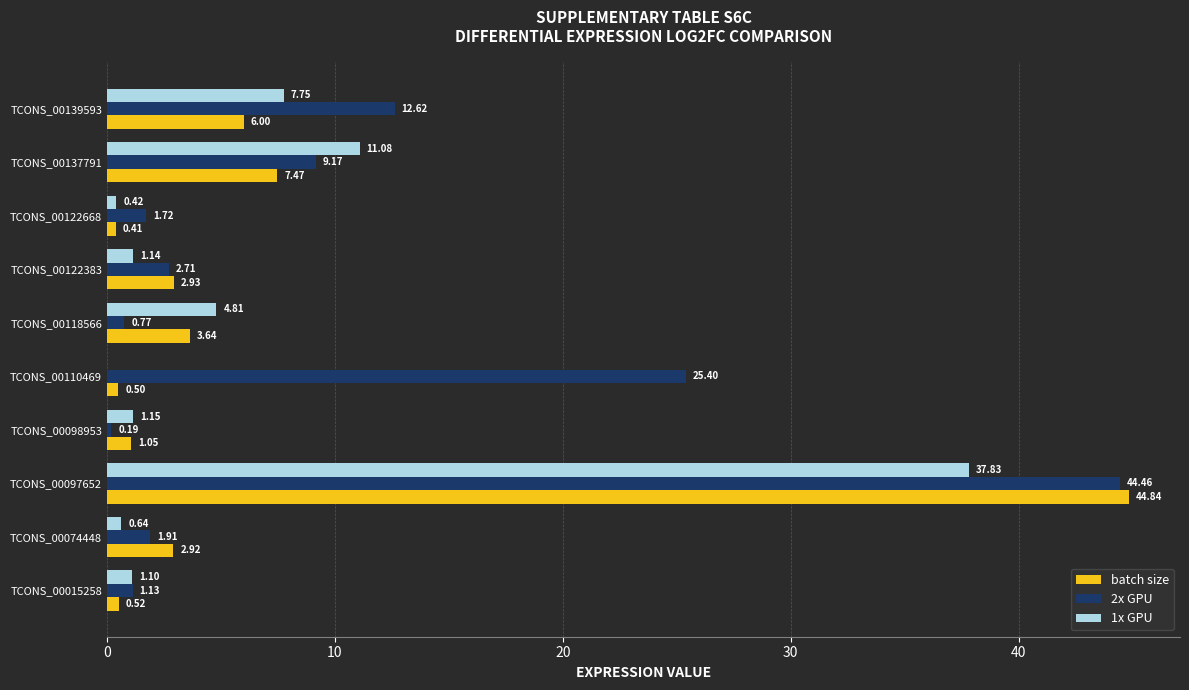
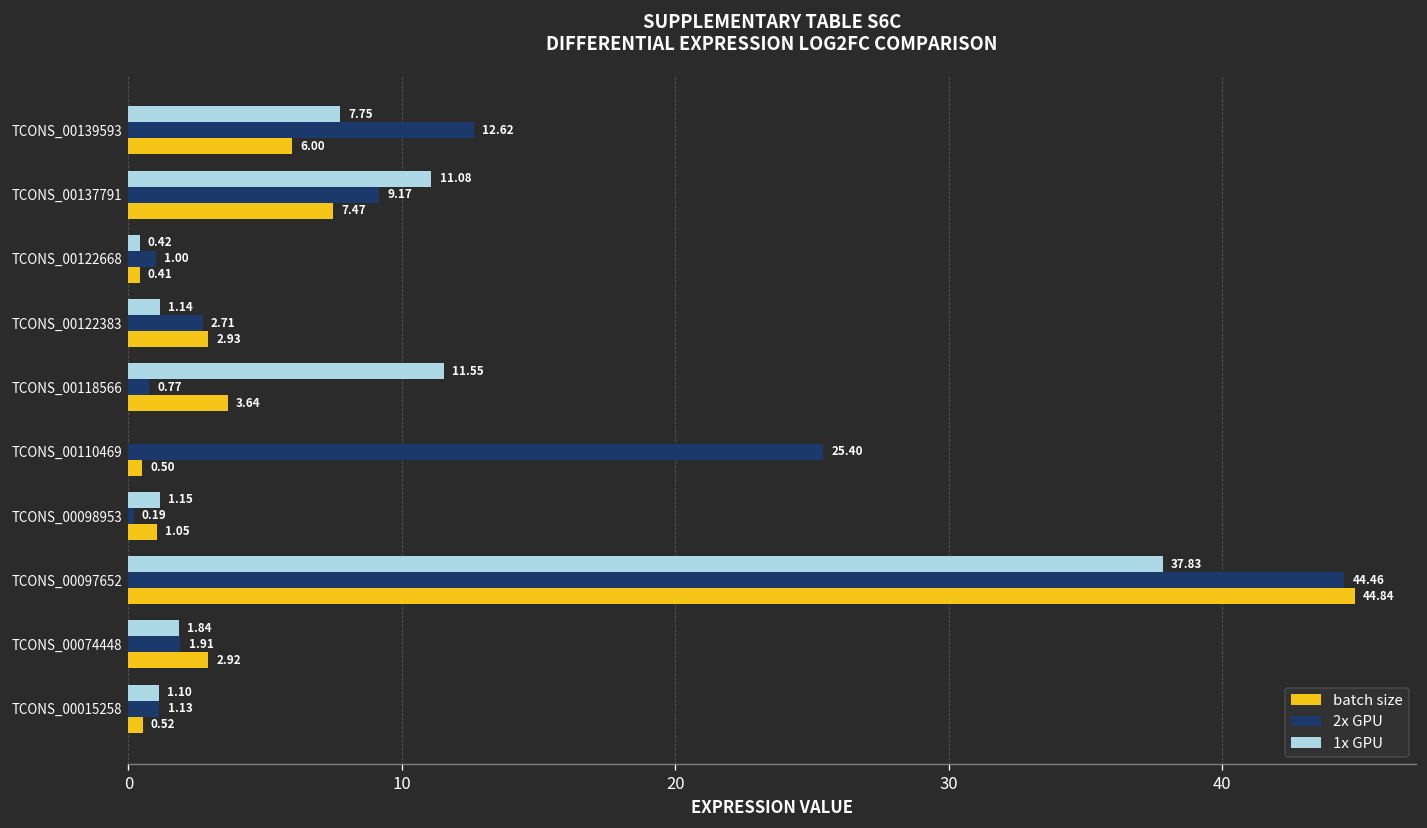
  {
    "batch size": {
      "TCONS_00139593": 6.00,
      "TCONS_00137791": 7.47,
      "TCONS_00122668": 0.41,
      "TCONS_00122383": 2.93,
      "TCONS_00118566": 3.64,
      "TCONS_00110469": 0.50,
      "TCONS_00098953": 1.05,
      "TCONS_00097652": 44.84,
      "TCONS_00074448": 2.92,
      "TCONS_00015258": 0.52
    },
    "2x GPU": {
      "TCONS_00139593": 12.62,
      "TCONS_00137791": 9.17,
-     "TCONS_00122668": 1.72,
+     "TCONS_00122668": 1.00,
      "TCONS_00122383": 2.71,
      "TCONS_00118566": 0.77,
      "TCONS_00110469": 25.40,
      "TCONS_00098953": 0.19,
      "TCONS_00097652": 44.46,
      "TCONS_00074448": 1.91,
      "TCONS_00015258": 1.13
    },
    "1x GPU": {
      "TCONS_00139593": 7.75,
      "TCONS_00137791": 11.08,
      "TCONS_00122668": 0.42,
      "TCONS_00122383": 1.14,
-     "TCONS_00118566": 4.81,
+     "TCONS_00118566": 11.55,
      "TCONS_00098953": 1.15,
      "TCONS_00097652": 37.83,
-     "TCONS_00074448": 0.64,
+     "TCONS_00074448": 1.84,
      "TCONS_00015258": 1.10
    }
  }
